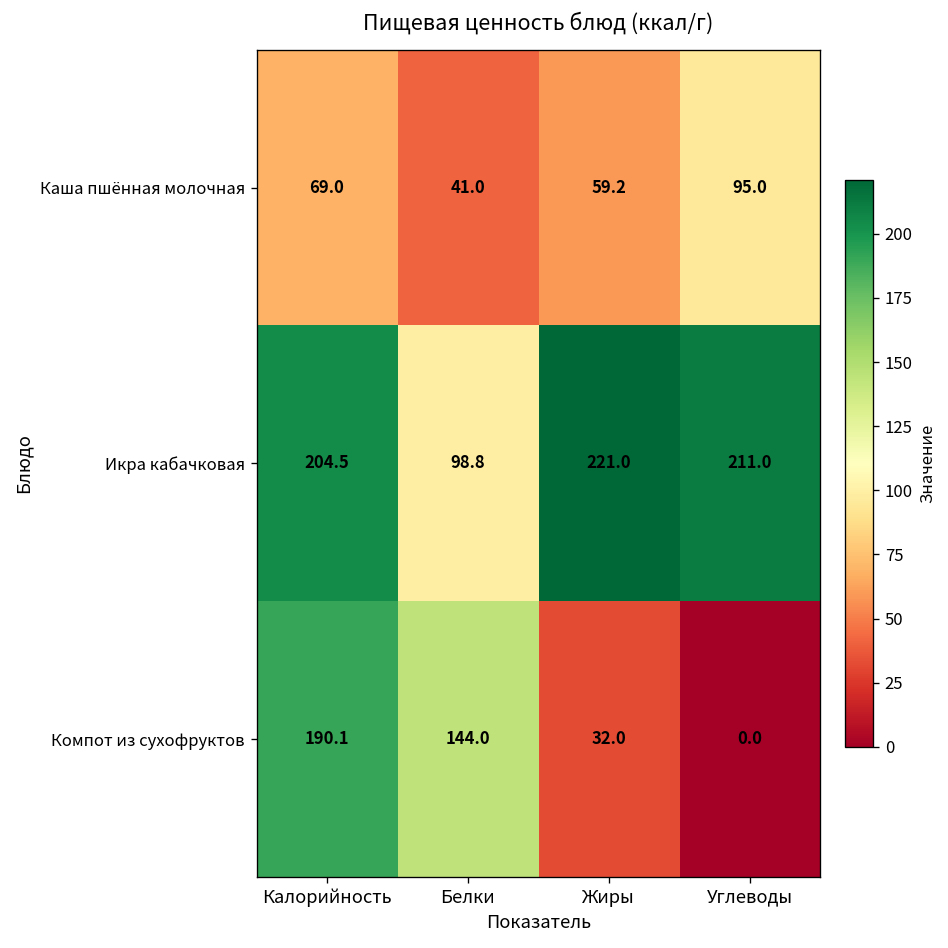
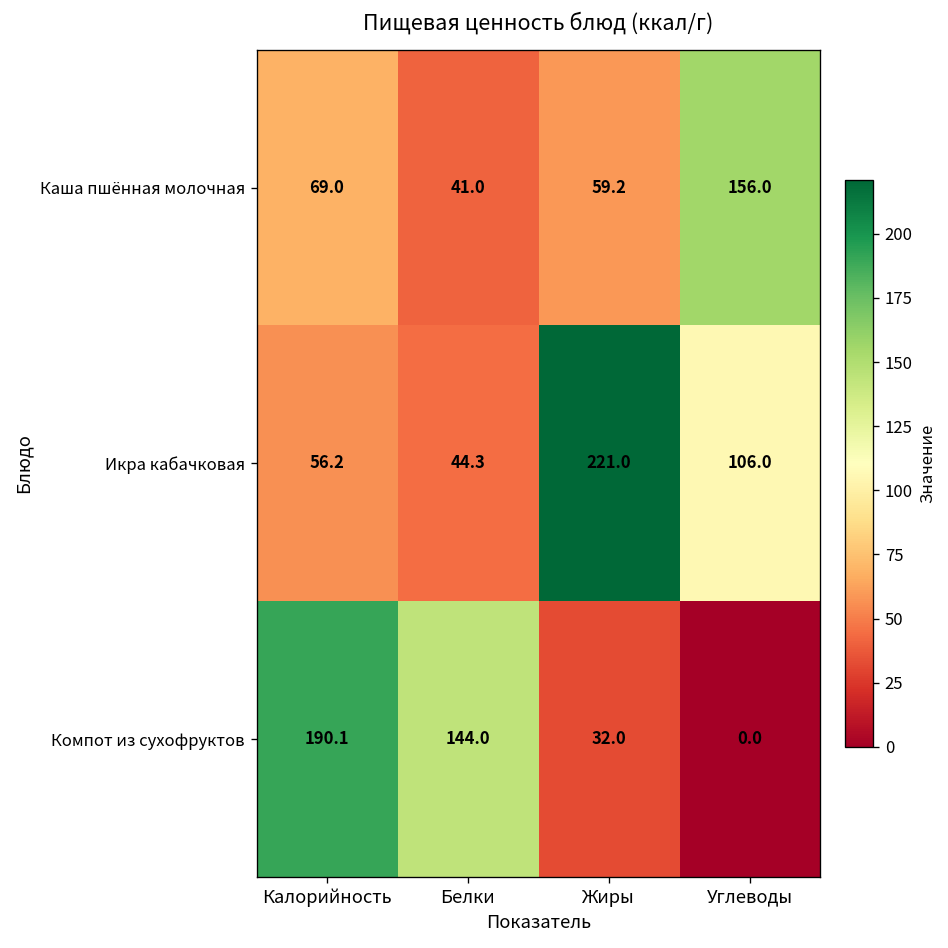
  {
    "Каша пшённая молочная": {
      "Калорийность": 69.0,
      "Белки": 41.0,
      "Жиры": 59.2,
-     "Углеводы": 95.0
+     "Углеводы": 156.0
    },
    "Икра кабачковая": {
-     "Калорийность": 204.5,
-     "Белки": 98.8,
+     "Калорийность": 56.2,
+     "Белки": 44.3,
      "Жиры": 221.0,
-     "Углеводы": 211.0
+     "Углеводы": 106.0
    },
    "Компот из сухофруктов": {
      "Калорийность": 190.1,
      "Белки": 144.0,
      "Жиры": 32.0,
      "Углеводы": 0.0
    }
  }
